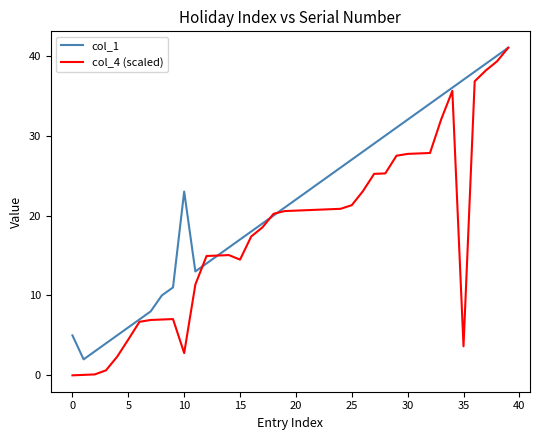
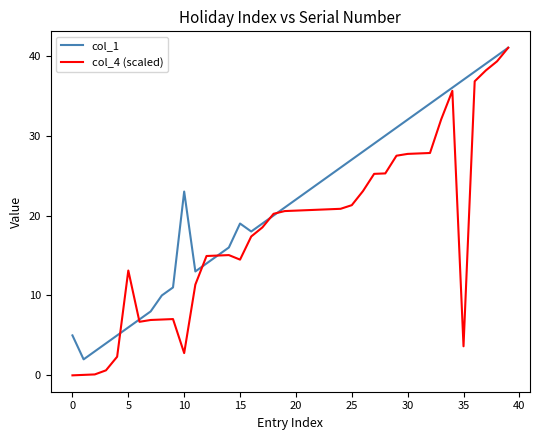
  {
    "col_1": {
      "0": 5,
      "5": 6,
      "10": 23,
-     "15": 17,
+     "15": 19,
      "20": 22,
      "25": 27,
      "30": 32,
      "35": 37
    },
    "col_4 (scaled)": {
      "0": 0,
-     "5": 4,
+     "5": 13,
      "10": 3,
      "15": 14,
      "20": 21,
      "25": 21,
      "30": 28,
      "35": 4
    }
  }
